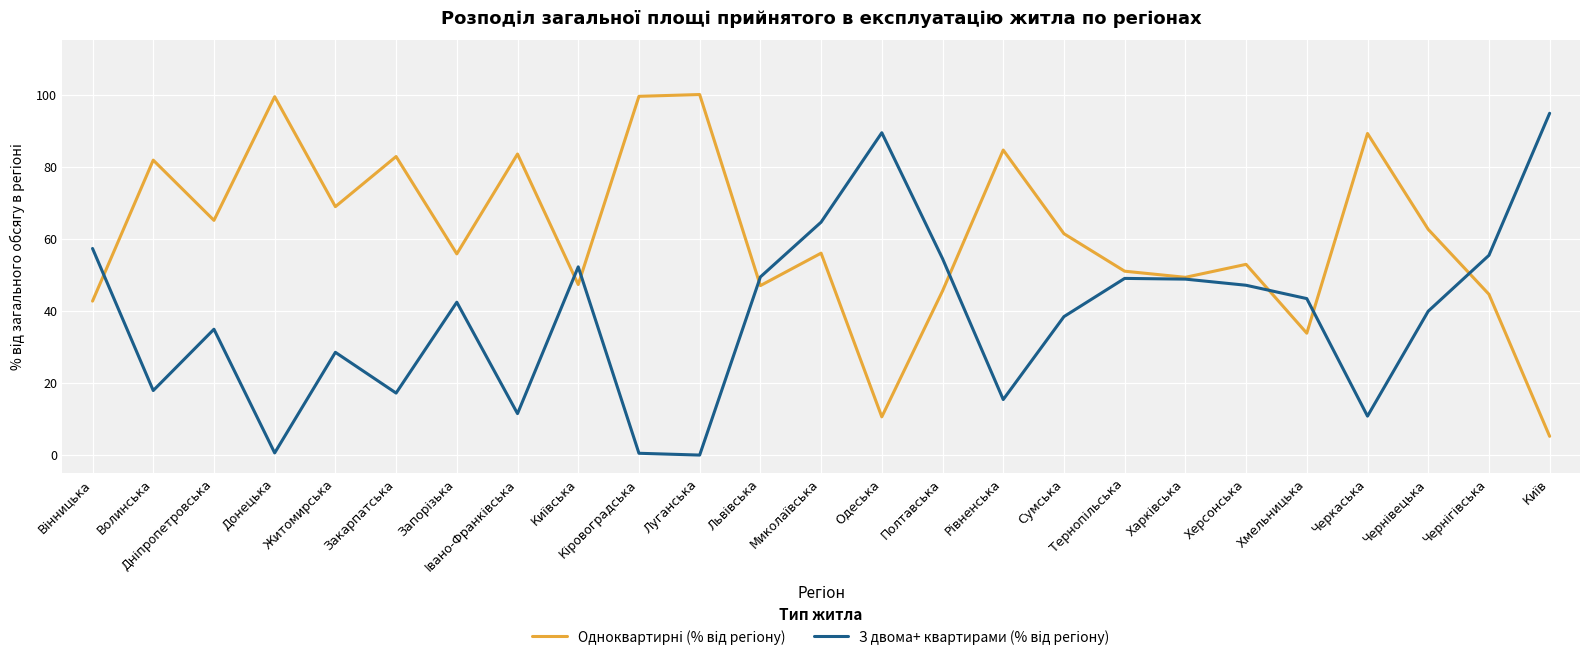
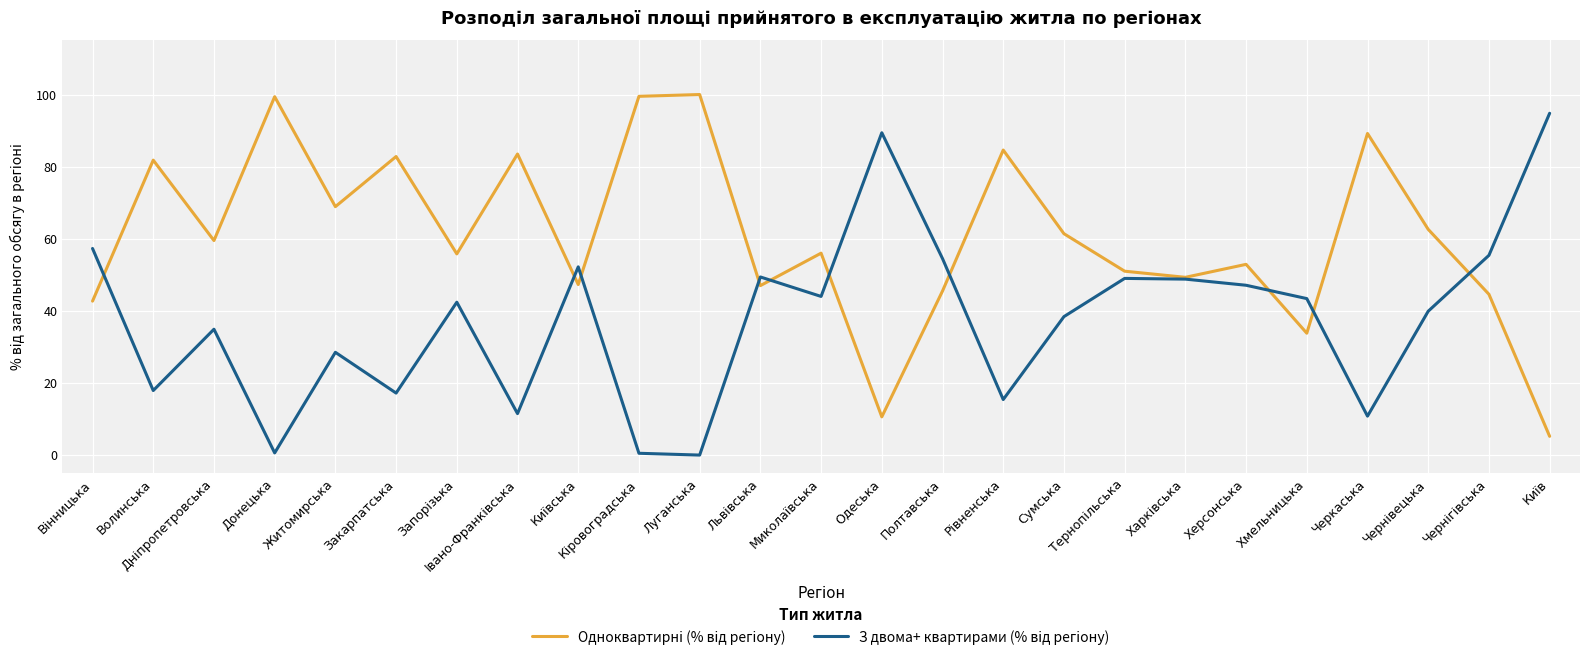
  {
    "Одноквартирні (% від регіону)": {
      "Вінницька": 43,
      "Волинська": 82,
-     "Дніпропетровська": 65,
+     "Дніпропетровська": 60,
      "Донецька": 99,
      "Житомирська": 69,
      "Закарпатська": 83,
      "Запорізька": 56,
      "Івано-Франківська": 84,
      "Київська": 47,
      "Кіровоградська": 100,
      "Луганська": 100,
      "Львівська": 47,
      "Миколаївська": 56,
      "Одеська": 11,
      "Полтавська": 46,
      "Рівненська": 85,
      "Сумська": 61,
      "Тернопільська": 51,
      "Херсонська": 53,
      "Хмельницька": 34,
      "Черкаська": 89,
      "Чернівецька": 63,
      "Чернігівська": 45,
      "Київ": 5
    },
    "З двома+ квартирами (% від регіону)": {
      "Вінницька": 57,
      "Волинська": 18,
      "Дніпропетровська": 35,
      "Донецька": 1,
      "Житомирська": 29,
      "Закарпатська": 17,
      "Запорізька": 42,
      "Івано-Франківська": 12,
      "Київська": 52,
      "Кіровоградська": 1,
      "Луганська": 0,
      "Львівська": 49,
-     "Миколаївська": 65,
+     "Миколаївська": 44,
      "Одеська": 89,
      "Полтавська": 55,
      "Рівненська": 15,
      "Сумська": 38,
      "Тернопільська": 49,
      "Херсонська": 47,
      "Хмельницька": 43,
      "Черкаська": 11,
      "Чернівецька": 40,
      "Чернігівська": 55,
      "Київ": 95
    }
  }
